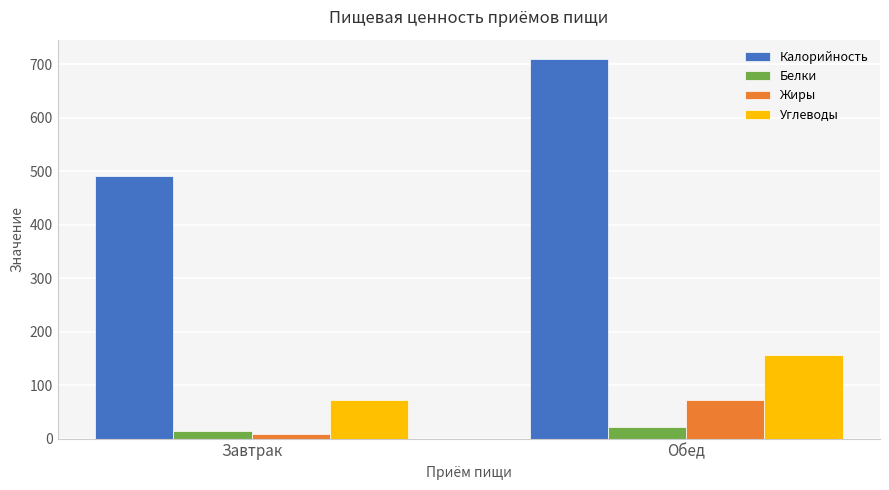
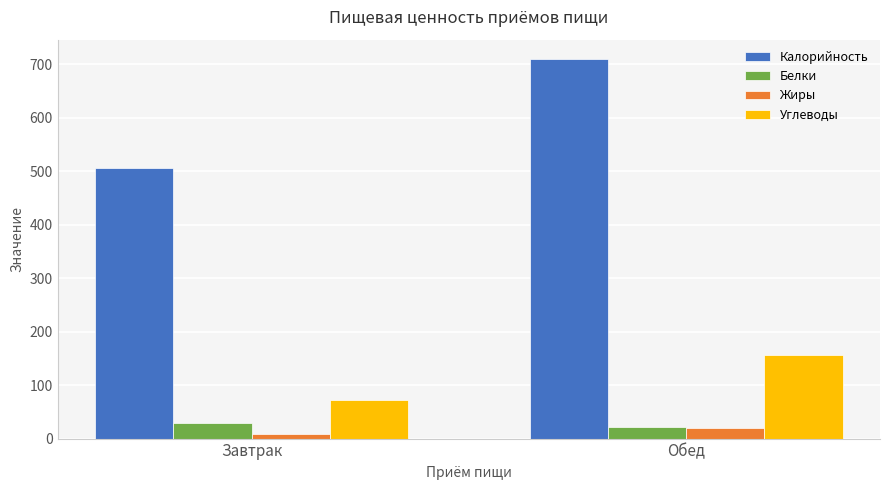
  {
    "Калорийность": {
-     "Завтрак": 490,
+     "Завтрак": 510,
      "Обед": 710
    },
    "Белки": {
-     "Завтрак": 10,
+     "Завтрак": 30,
      "Обед": 20
    },
    "Жиры": {
      "Завтрак": 10,
-     "Обед": 70
+     "Обед": 20
    },
    "Углеводы": {
      "Завтрак": 70,
      "Обед": 160
    }
  }
